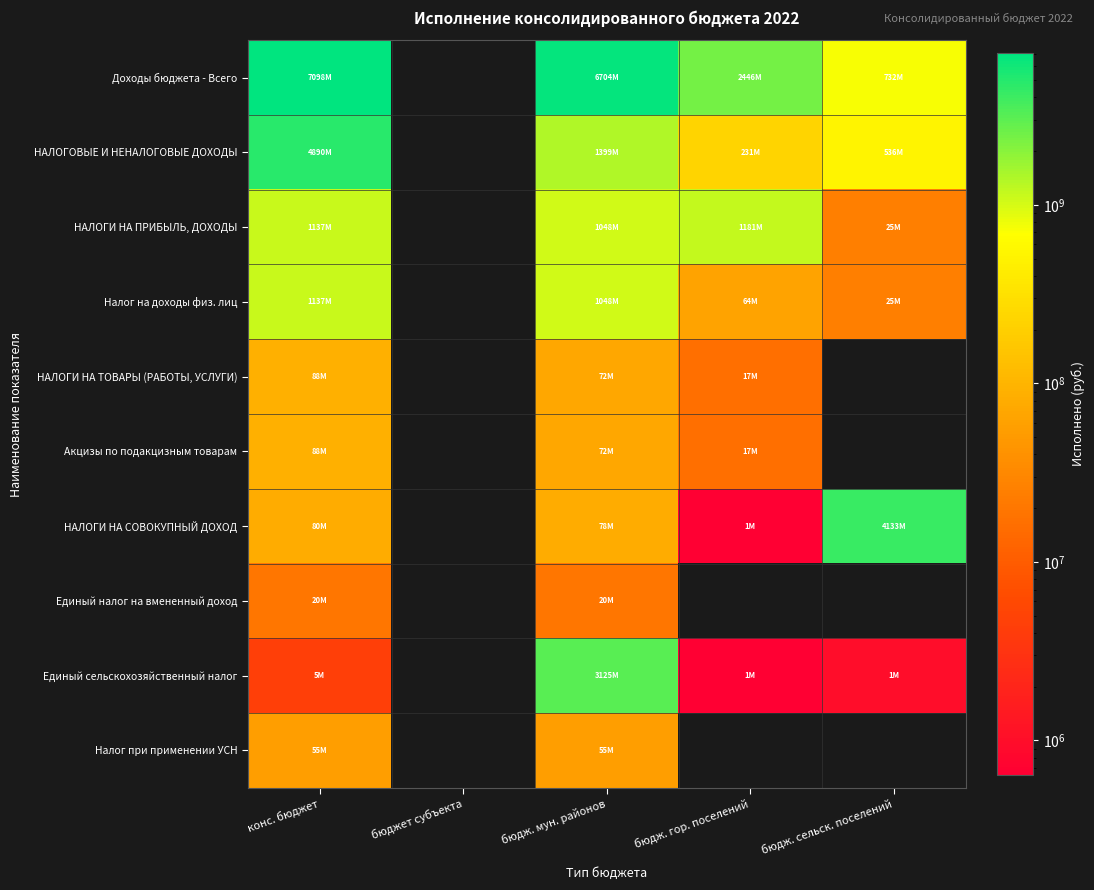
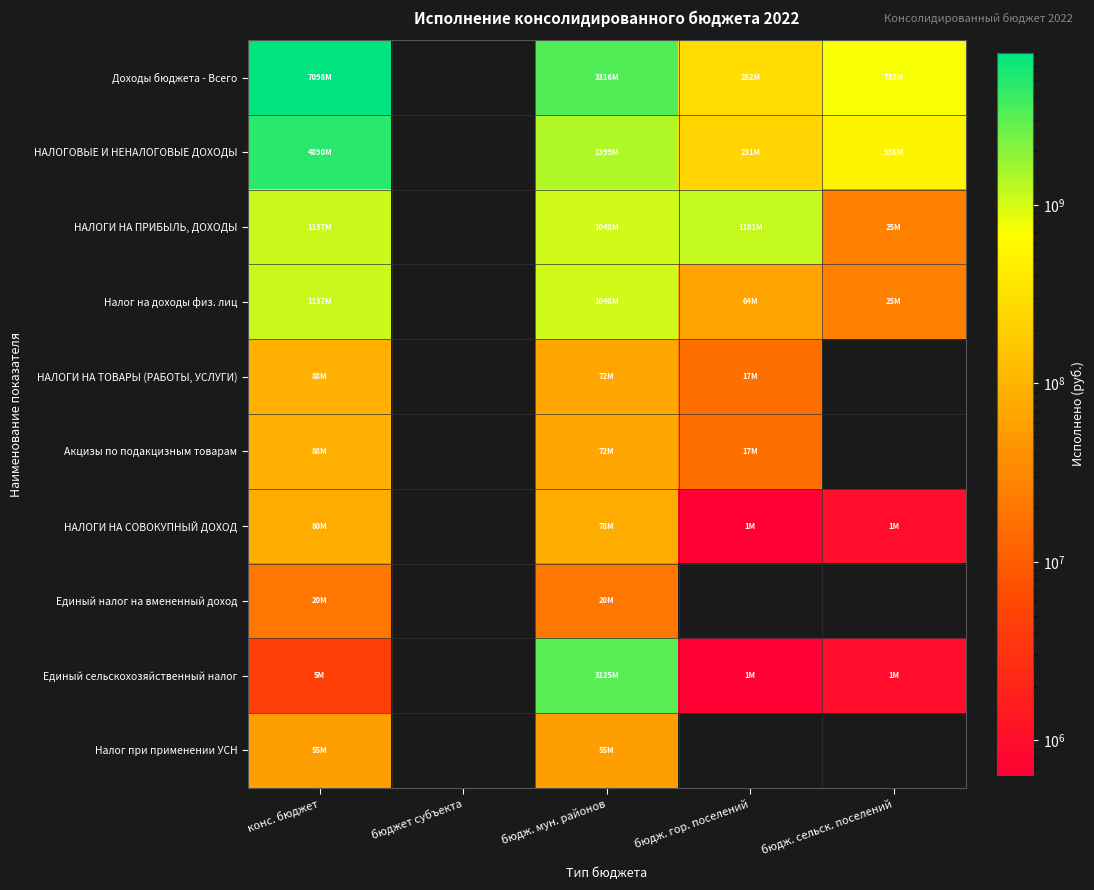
  {
    "Доходы бюджета - Всего": {
      "конс. бюджет": "7098M",
-     "бюдж. мун. районов": "6704M",
-     "бюдж. гор. поселений": "2446M",
+     "бюдж. мун. районов": "3316M",
+     "бюдж. гор. поселений": "282M",
      "бюдж. сельск. поселений": "732M"
    },
    "НАЛОГОВЫЕ И НЕНАЛОГОВЫЕ ДОХОДЫ": {
      "конс. бюджет": "4890M",
      "бюдж. мун. районов": "1399M",
      "бюдж. гор. поселений": "231M",
      "бюдж. сельск. поселений": "536M"
    },
    "НАЛОГИ НА ПРИБЫЛЬ, ДОХОДЫ": {
      "конс. бюджет": "1137M",
      "бюдж. мун. районов": "1048M",
      "бюдж. гор. поселений": "1181M",
      "бюдж. сельск. поселений": "25M"
    },
    "Налог на доходы физ. лиц": {
      "конс. бюджет": "1137M",
      "бюдж. мун. районов": "1048M",
      "бюдж. гор. поселений": "64M",
      "бюдж. сельск. поселений": "25M"
    },
    "НАЛОГИ НА ТОВАРЫ (РАБОТЫ, УСЛУГИ)": {
      "конс. бюджет": "88M",
      "бюдж. мун. районов": "72M",
      "бюдж. гор. поселений": "17M"
    },
    "Акцизы по подакцизным товарам": {
      "конс. бюджет": "88M",
      "бюдж. мун. районов": "72M",
      "бюдж. гор. поселений": "17M"
    },
    "НАЛОГИ НА СОВОКУПНЫЙ ДОХОД": {
      "конс. бюджет": "80M",
      "бюдж. мун. районов": "78M",
      "бюдж. гор. поселений": "1M",
-     "бюдж. сельск. поселений": "4133M"
+     "бюдж. сельск. поселений": "1M"
    },
    "Единый налог на вмененный доход": {
      "конс. бюджет": "20M",
      "бюдж. мун. районов": "20M"
    },
    "Единый сельскохозяйственный налог": {
      "конс. бюджет": "5M",
      "бюдж. мун. районов": "3125M",
      "бюдж. гор. поселений": "1M",
      "бюдж. сельск. поселений": "1M"
    },
    "Налог при применении УСН": {
      "конс. бюджет": "55M",
      "бюдж. мун. районов": "55M"
    }
  }
